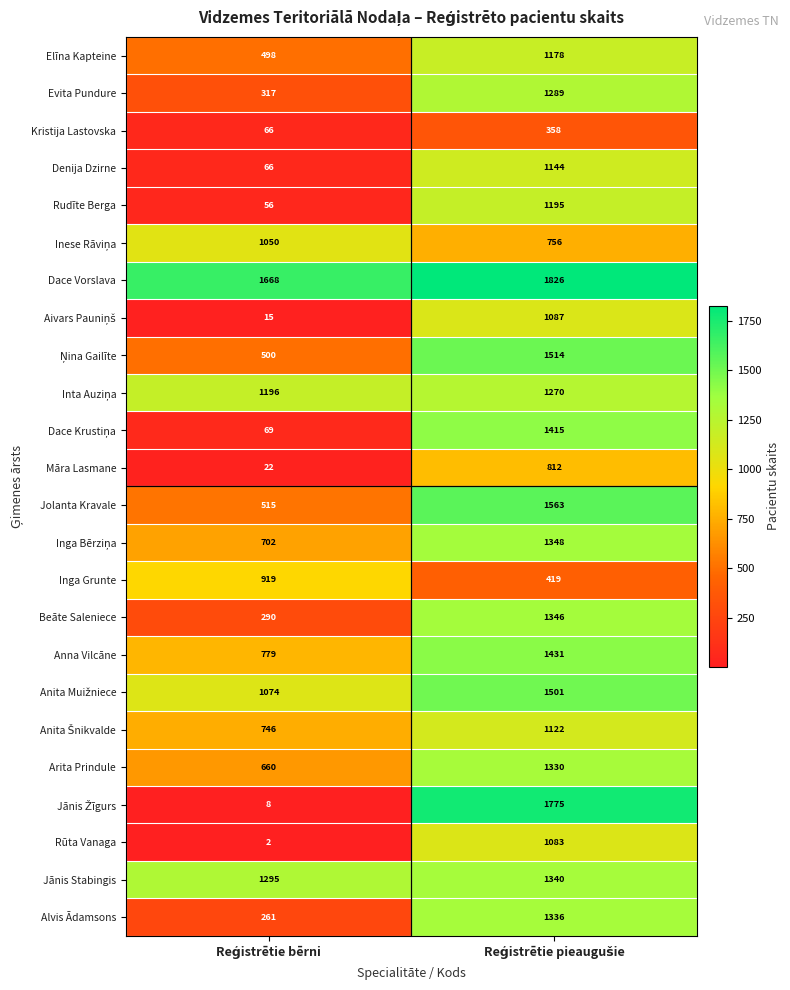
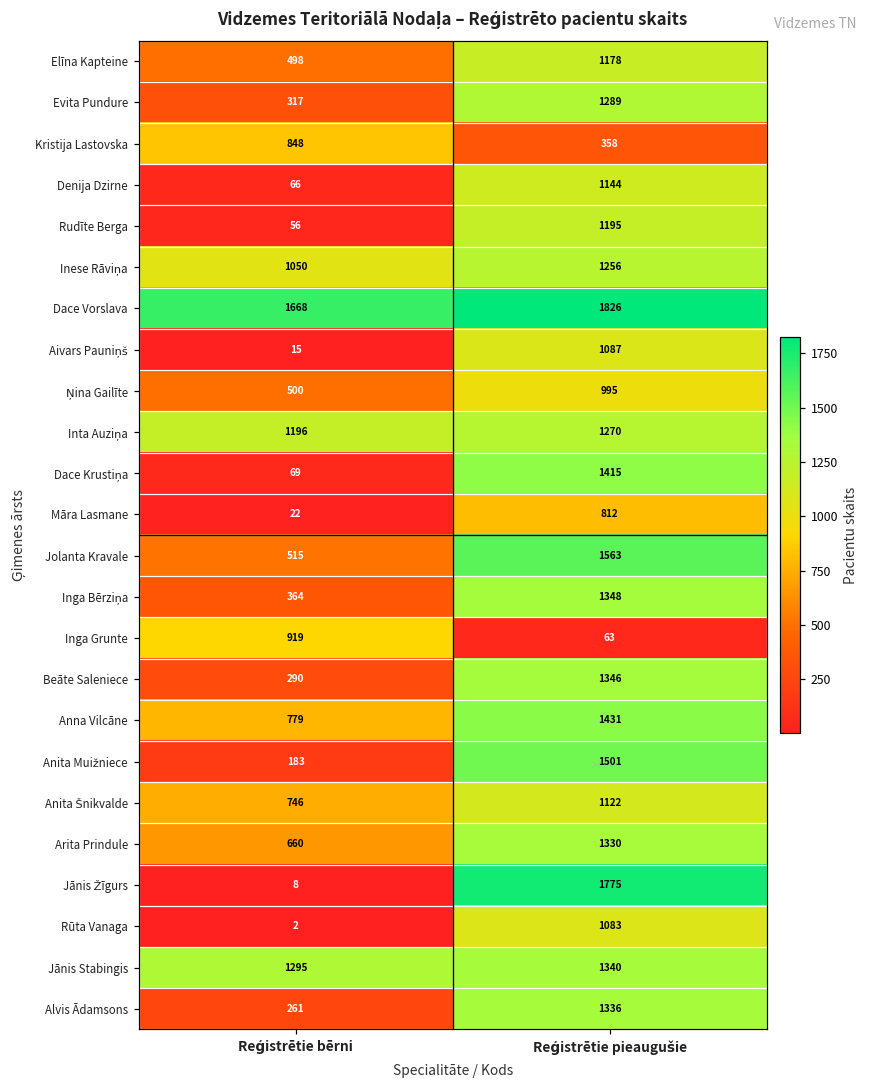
  {
    "Elīna Kapteine": {
      "Reģistrētie bērni": 498,
      "Reģistrētie pieaugušie": 1178
    },
    "Evita Pundure": {
      "Reģistrētie bērni": 317,
      "Reģistrētie pieaugušie": 1289
    },
    "Kristija Lastovska": {
-     "Reģistrētie bērni": 66,
+     "Reģistrētie bērni": 848,
      "Reģistrētie pieaugušie": 358
    },
    "Denija Dzirne": {
      "Reģistrētie bērni": 66,
      "Reģistrētie pieaugušie": 1144
    },
    "Rudīte Berga": {
      "Reģistrētie bērni": 56,
      "Reģistrētie pieaugušie": 1195
    },
    "Inese Rāviņa": {
      "Reģistrētie bērni": 1050,
-     "Reģistrētie pieaugušie": 756
+     "Reģistrētie pieaugušie": 1256
    },
    "Dace Vorslava": {
      "Reģistrētie bērni": 1668,
      "Reģistrētie pieaugušie": 1826
    },
    "Aivars Pauniņš": {
      "Reģistrētie bērni": 15,
      "Reģistrētie pieaugušie": 1087
    },
    "Ņina Gailīte": {
      "Reģistrētie bērni": 500,
-     "Reģistrētie pieaugušie": 1514
+     "Reģistrētie pieaugušie": 995
    },
    "Inta Auziņa": {
      "Reģistrētie bērni": 1196,
      "Reģistrētie pieaugušie": 1270
    },
    "Dace Krustiņa": {
      "Reģistrētie bērni": 69,
      "Reģistrētie pieaugušie": 1415
    },
    "Māra Lasmane": {
      "Reģistrētie bērni": 22,
      "Reģistrētie pieaugušie": 812
    },
    "Jolanta Kravale": {
      "Reģistrētie bērni": 515,
      "Reģistrētie pieaugušie": 1563
    },
    "Inga Bērziņa": {
-     "Reģistrētie bērni": 702,
+     "Reģistrētie bērni": 364,
      "Reģistrētie pieaugušie": 1348
    },
    "Inga Grunte": {
      "Reģistrētie bērni": 919,
-     "Reģistrētie pieaugušie": 419
+     "Reģistrētie pieaugušie": 63
    },
    "Beāte Saleniece": {
      "Reģistrētie bērni": 290,
      "Reģistrētie pieaugušie": 1346
    },
    "Anna Vilcāne": {
      "Reģistrētie bērni": 779,
      "Reģistrētie pieaugušie": 1431
    },
    "Anita Muižniece": {
-     "Reģistrētie bērni": 1074,
+     "Reģistrētie bērni": 183,
      "Reģistrētie pieaugušie": 1501
    },
    "Anita Šnikvalde": {
      "Reģistrētie bērni": 746,
      "Reģistrētie pieaugušie": 1122
    },
    "Arita Prindule": {
      "Reģistrētie bērni": 660,
      "Reģistrētie pieaugušie": 1330
    },
    "Jānis Žīgurs": {
      "Reģistrētie bērni": 8,
      "Reģistrētie pieaugušie": 1775
    },
    "Rūta Vanaga": {
      "Reģistrētie bērni": 2,
      "Reģistrētie pieaugušie": 1083
    },
    "Jānis Stabingis": {
      "Reģistrētie bērni": 1295,
      "Reģistrētie pieaugušie": 1340
    },
    "Alvis Ādamsons": {
      "Reģistrētie bērni": 261,
      "Reģistrētie pieaugušie": 1336
    }
  }
